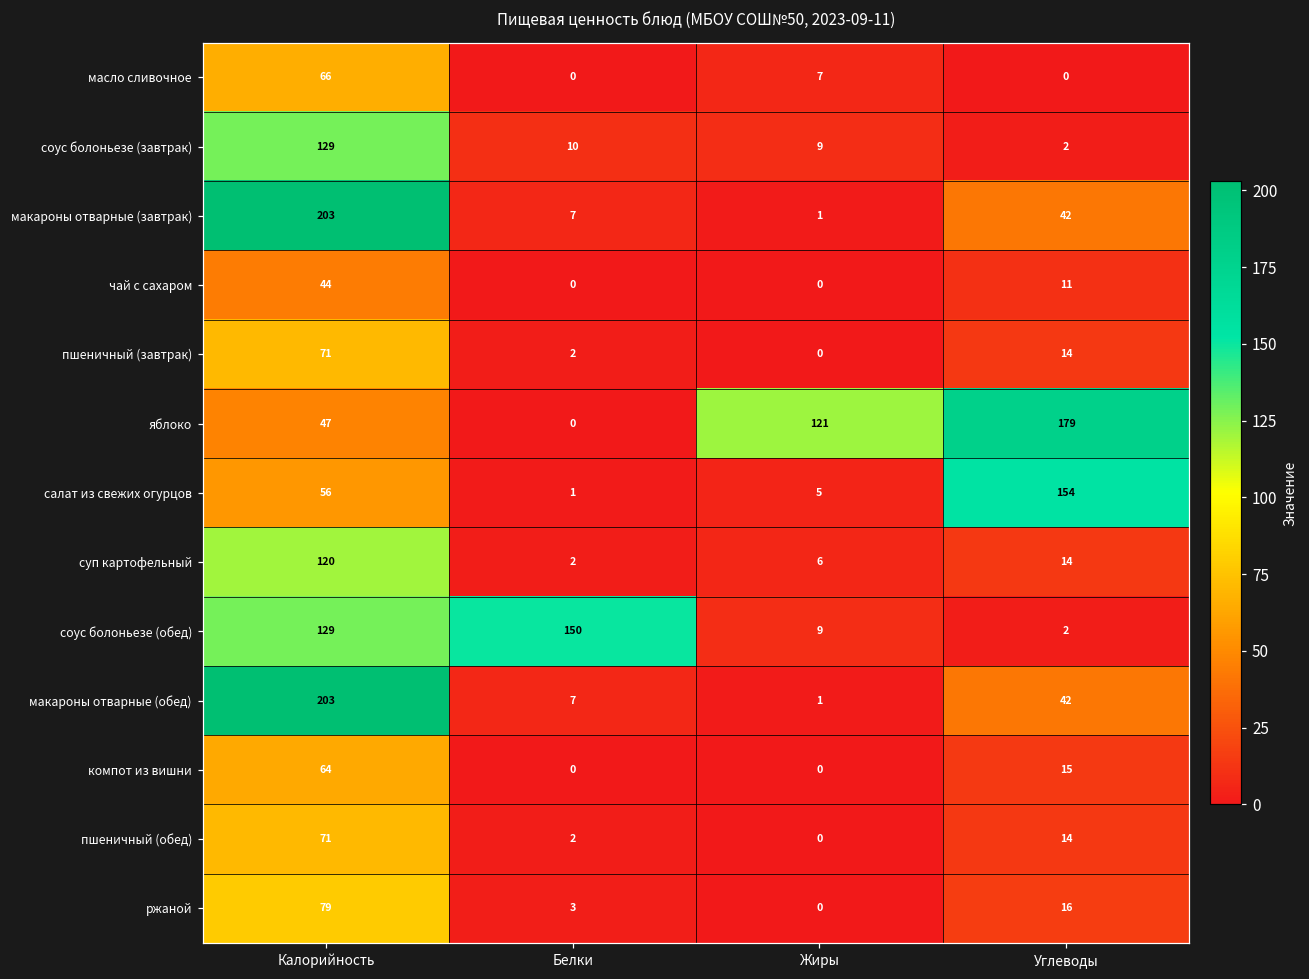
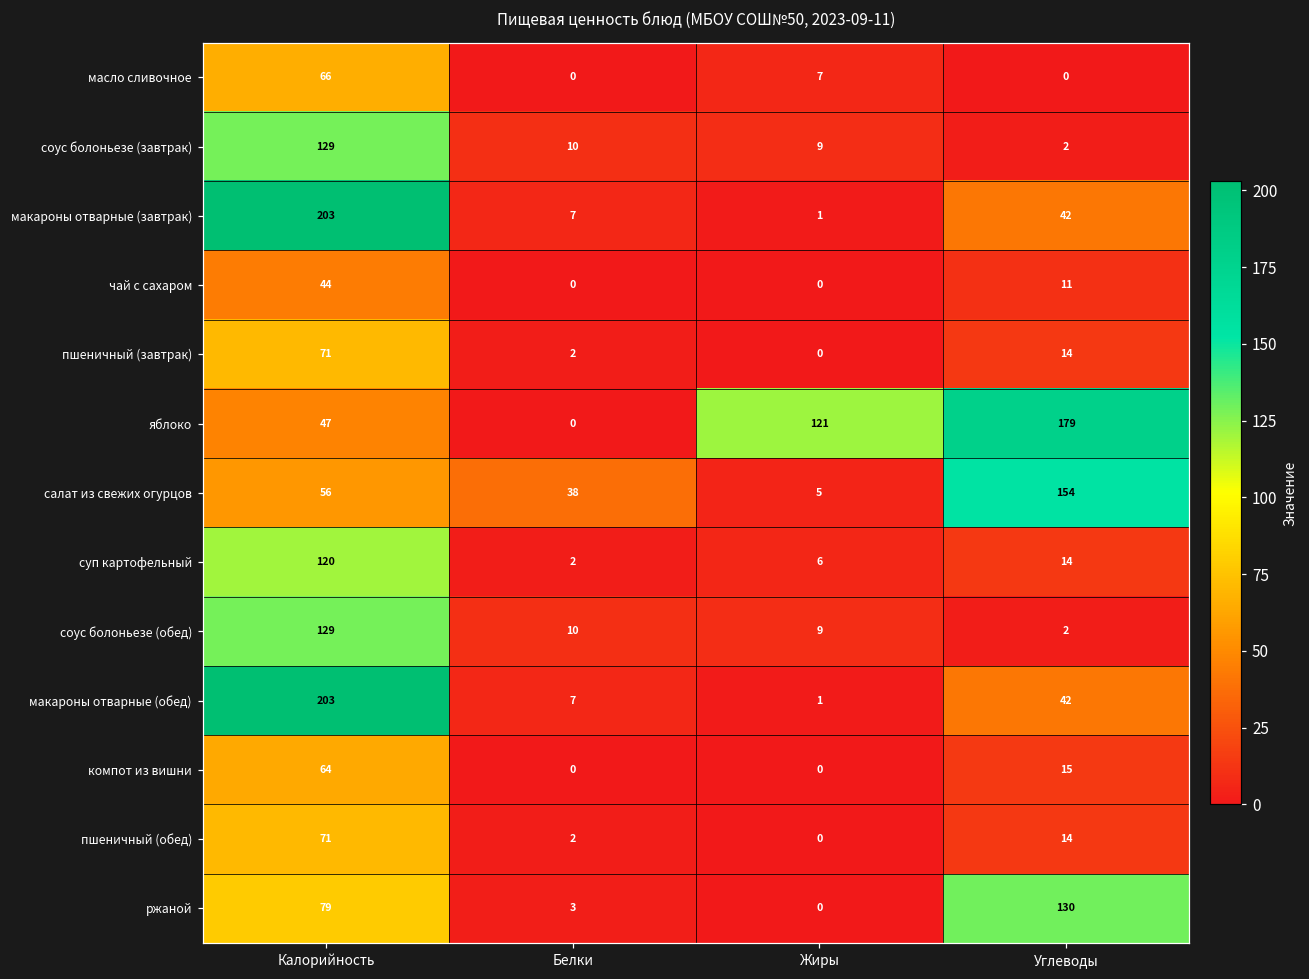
  {
    "масло сливочное": {
      "Калорийность": 66,
      "Белки": 0,
      "Жиры": 7,
      "Углеводы": 0
    },
    "соус болоньезе (завтрак)": {
      "Калорийность": 129,
      "Белки": 10,
      "Жиры": 9,
      "Углеводы": 2
    },
    "макароны отварные (завтрак)": {
      "Калорийность": 203,
      "Белки": 7,
      "Жиры": 1,
      "Углеводы": 42
    },
    "чай с сахаром": {
      "Калорийность": 44,
      "Белки": 0,
      "Жиры": 0,
      "Углеводы": 11
    },
    "пшеничный (завтрак)": {
      "Калорийность": 71,
      "Белки": 2,
      "Жиры": 0,
      "Углеводы": 14
    },
    "яблоко": {
      "Калорийность": 47,
      "Белки": 0,
      "Жиры": 121,
      "Углеводы": 179
    },
    "салат из свежих огурцов": {
      "Калорийность": 56,
-     "Белки": 1,
+     "Белки": 38,
      "Жиры": 5,
      "Углеводы": 154
    },
    "суп картофельный": {
      "Калорийность": 120,
      "Белки": 2,
      "Жиры": 6,
      "Углеводы": 14
    },
    "соус болоньезе (обед)": {
      "Калорийность": 129,
-     "Белки": 150,
+     "Белки": 10,
      "Жиры": 9,
      "Углеводы": 2
    },
    "макароны отварные (обед)": {
      "Калорийность": 203,
      "Белки": 7,
      "Жиры": 1,
      "Углеводы": 42
    },
    "компот из вишни": {
      "Калорийность": 64,
      "Белки": 0,
      "Жиры": 0,
      "Углеводы": 15
    },
    "пшеничный (обед)": {
      "Калорийность": 71,
      "Белки": 2,
      "Жиры": 0,
      "Углеводы": 14
    },
    "ржаной": {
      "Калорийность": 79,
      "Белки": 3,
      "Жиры": 0,
-     "Углеводы": 16
+     "Углеводы": 130
    }
  }
